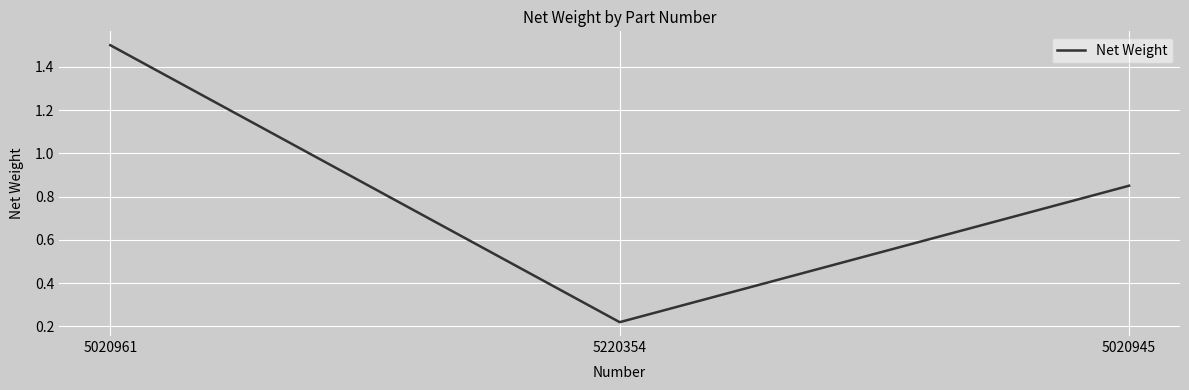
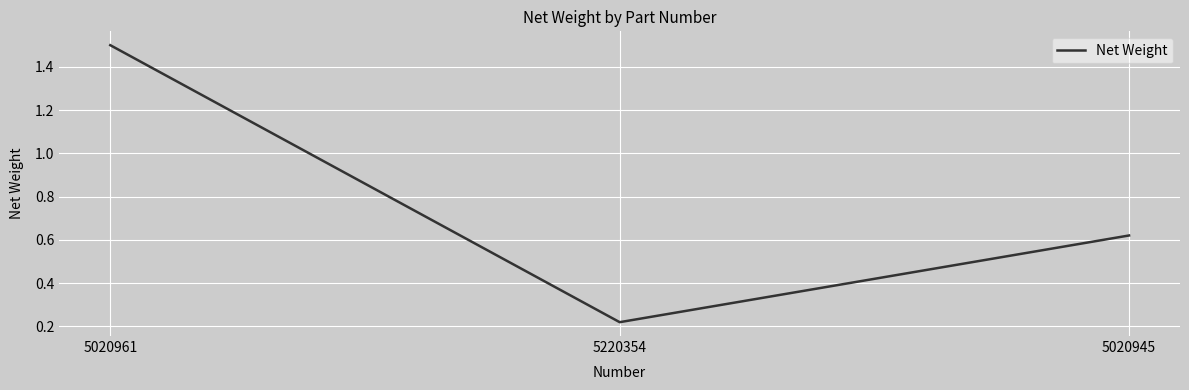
  {
    "5020961": 1.50,
    "5220354": 0.22,
-   "5020945": 0.85
+   "5020945": 0.62
  }
